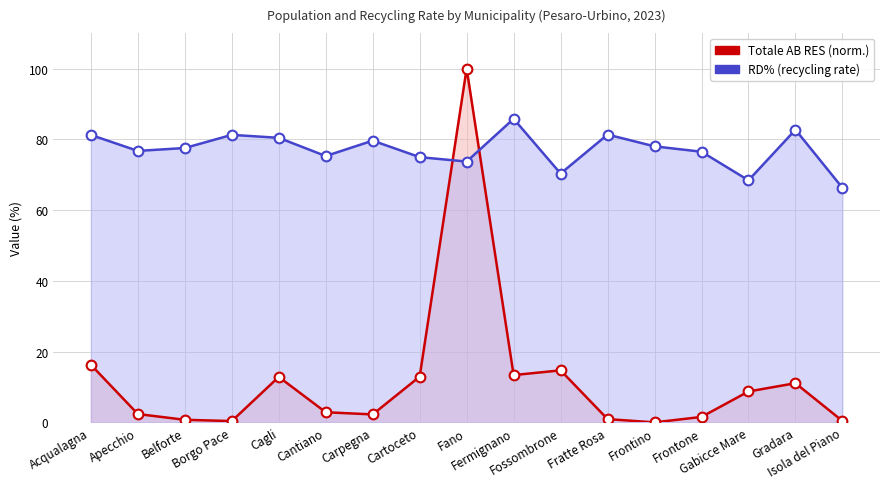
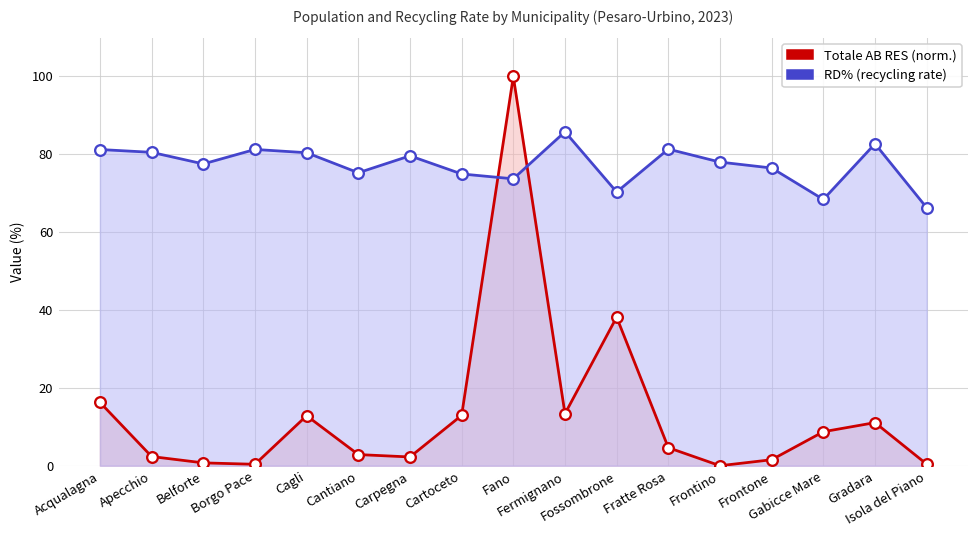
  {
    "Totale AB RES (norm.)": {
      "Acqualagna": 16,
      "Apecchio": 2,
      "Belforte": 1,
      "Borgo Pace": 0,
      "Cagli": 13,
      "Cantiano": 3,
      "Carpegna": 2,
      "Cartoceto": 13,
      "Fano": 100,
      "Fermignano": 13,
-     "Fossombrone": 15,
-     "Fratte Rosa": 1,
+     "Fossombrone": 38,
+     "Fratte Rosa": 5,
      "Frontino": 0,
      "Frontone": 2,
      "Gabicce Mare": 9,
      "Gradara": 11,
      "Isola del Piano": 0
    },
    "RD% (recycling rate)": {
      "Acqualagna": 81,
-     "Apecchio": 77,
+     "Apecchio": 81,
      "Belforte": 78,
      "Borgo Pace": 81,
      "Cagli": 80,
      "Cantiano": 75,
      "Carpegna": 80,
      "Cartoceto": 75,
      "Fano": 74,
      "Fermignano": 86,
      "Fossombrone": 70,
      "Fratte Rosa": 81,
      "Frontino": 78,
      "Frontone": 76,
      "Gabicce Mare": 68,
      "Gradara": 83,
      "Isola del Piano": 66
    }
  }
